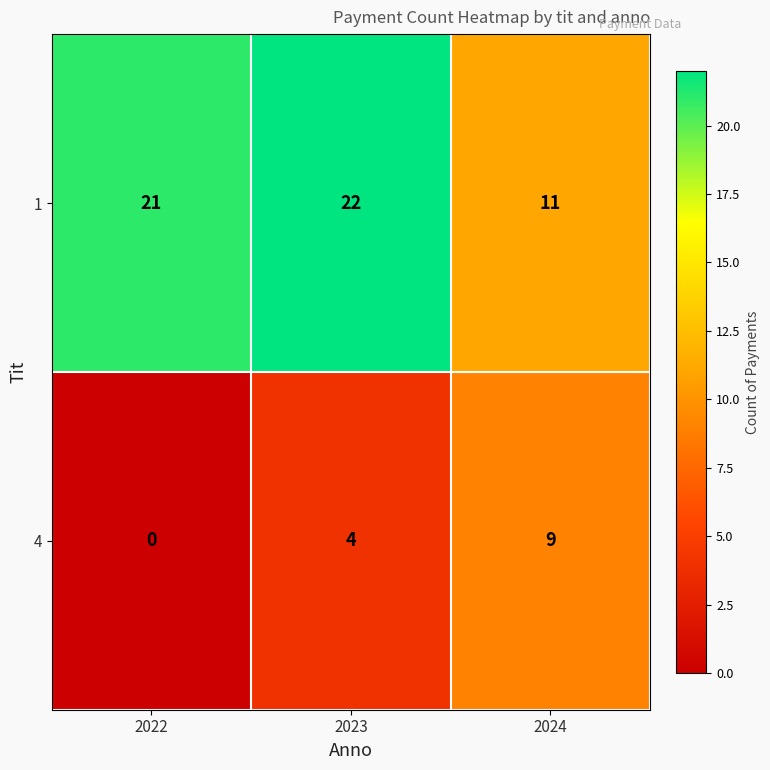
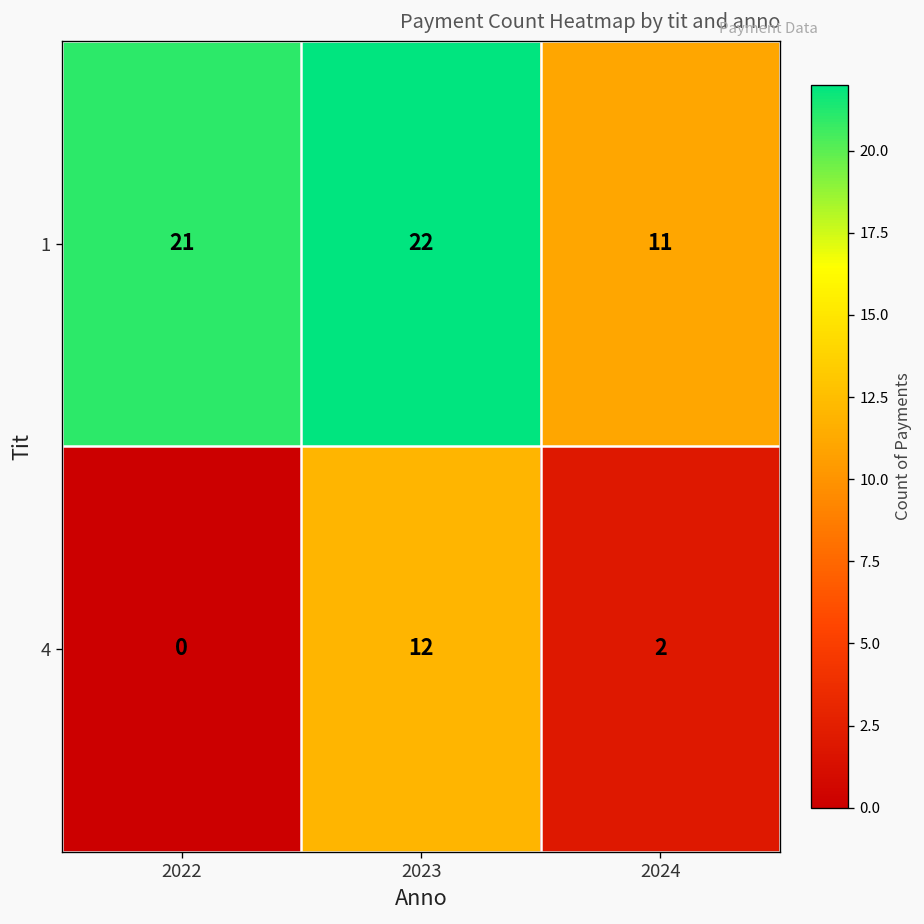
  {
    "1": {
      "2022": 21,
      "2023": 22,
      "2024": 11
    },
    "4": {
      "2022": 0,
-     "2023": 4,
-     "2024": 9
+     "2023": 12,
+     "2024": 2
    }
  }
